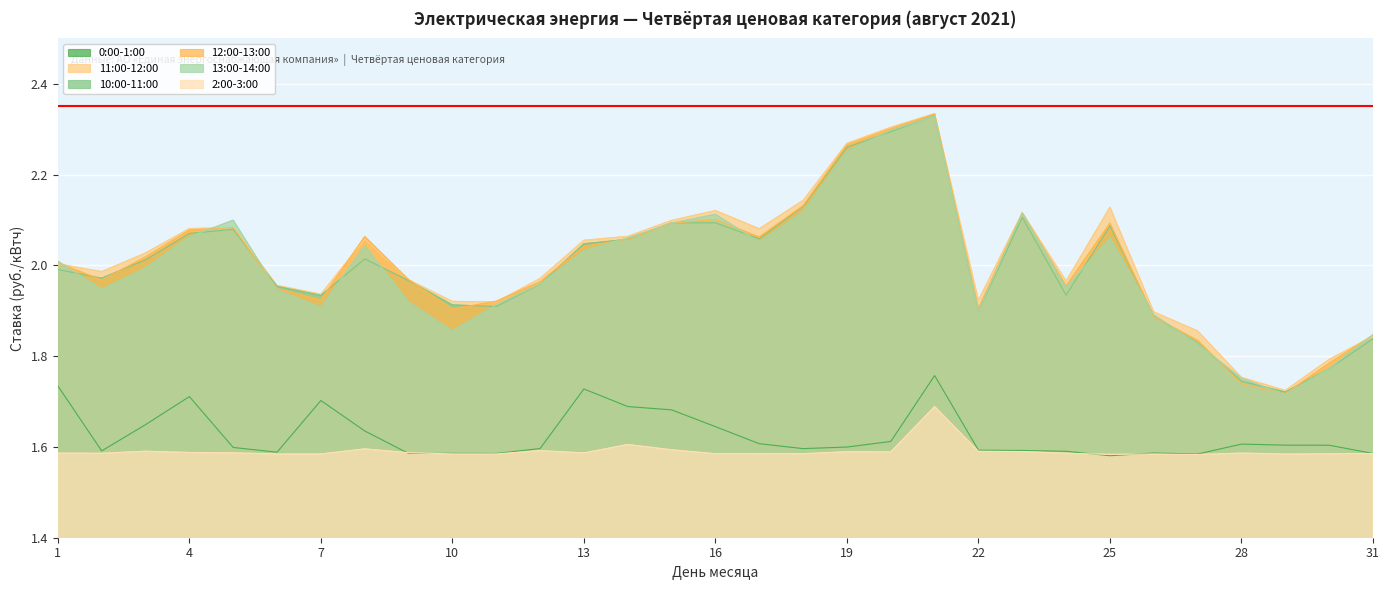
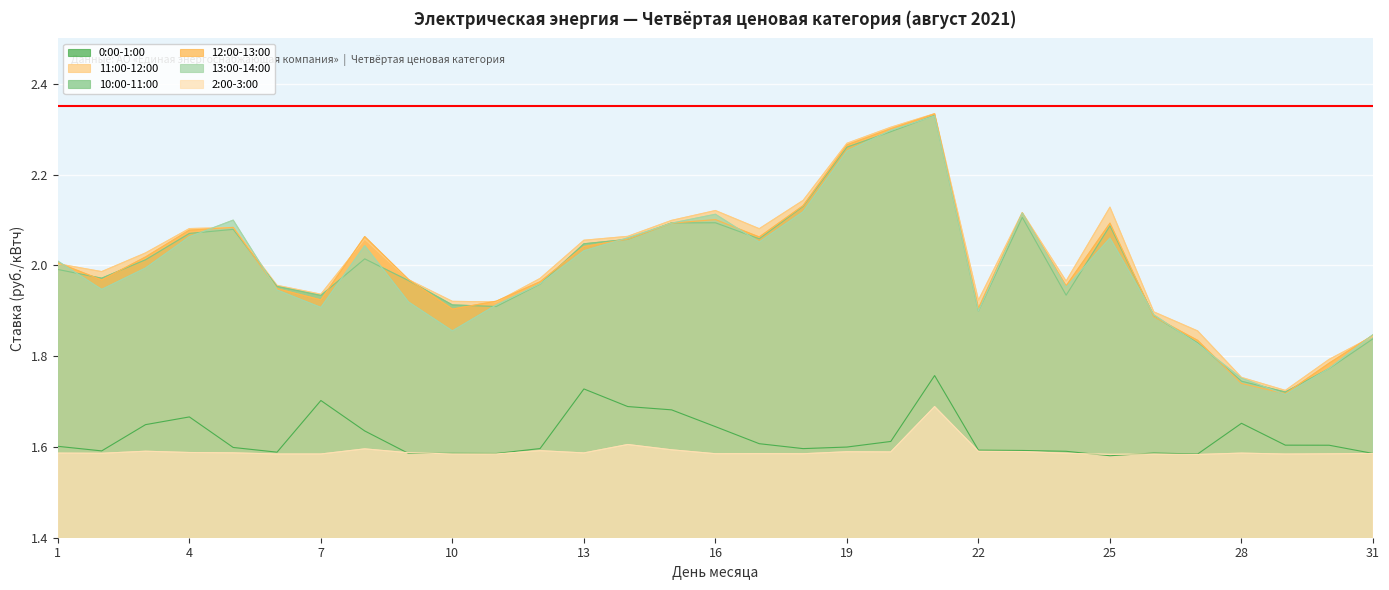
  {
    "0:00-1:00": {
-     "1": 1.73,
-     "4": 1.71,
+     "1": 1.60,
+     "4": 1.67,
      "7": 1.70,
      "13": 1.73,
      "16": 1.64,
      "19": 1.60,
-     "28": 1.61
+     "28": 1.65
    }
  }
